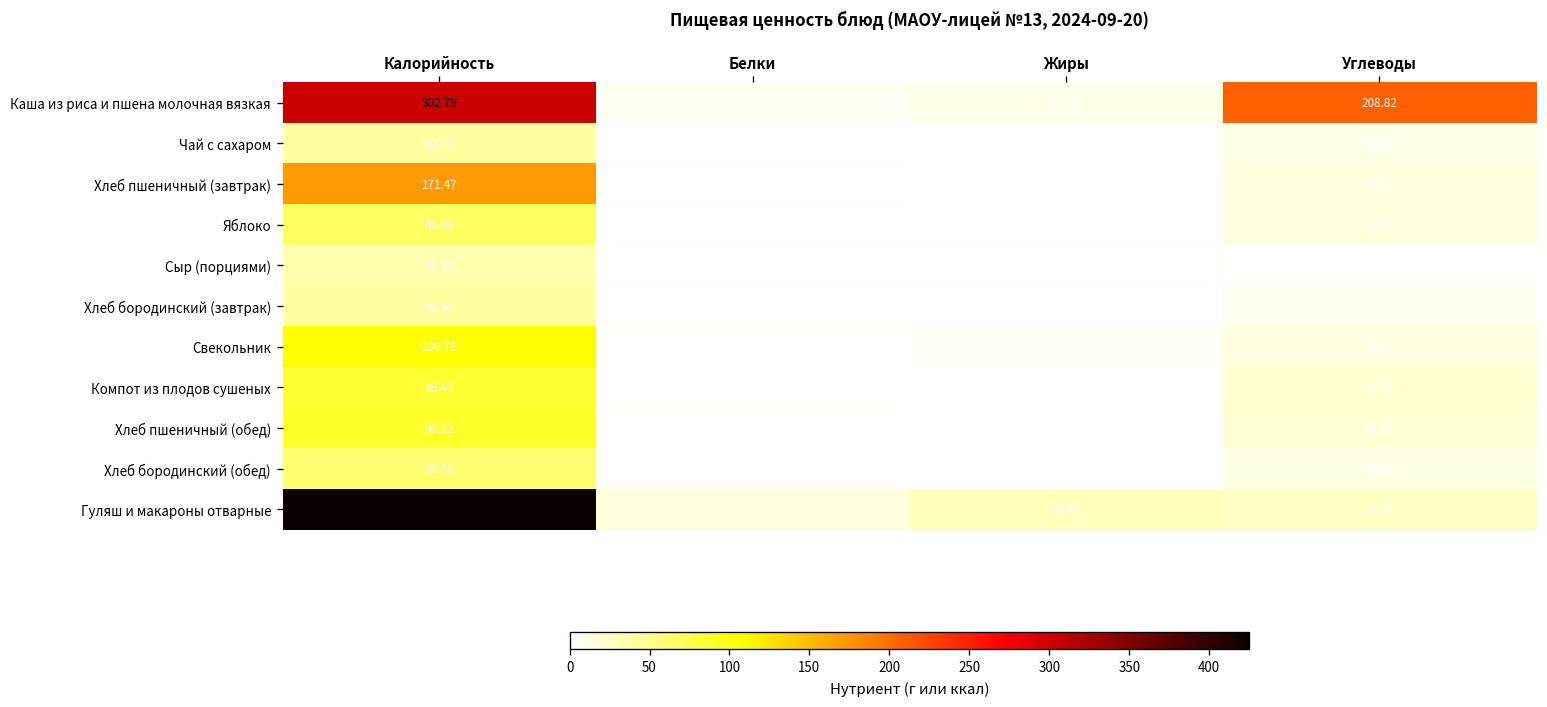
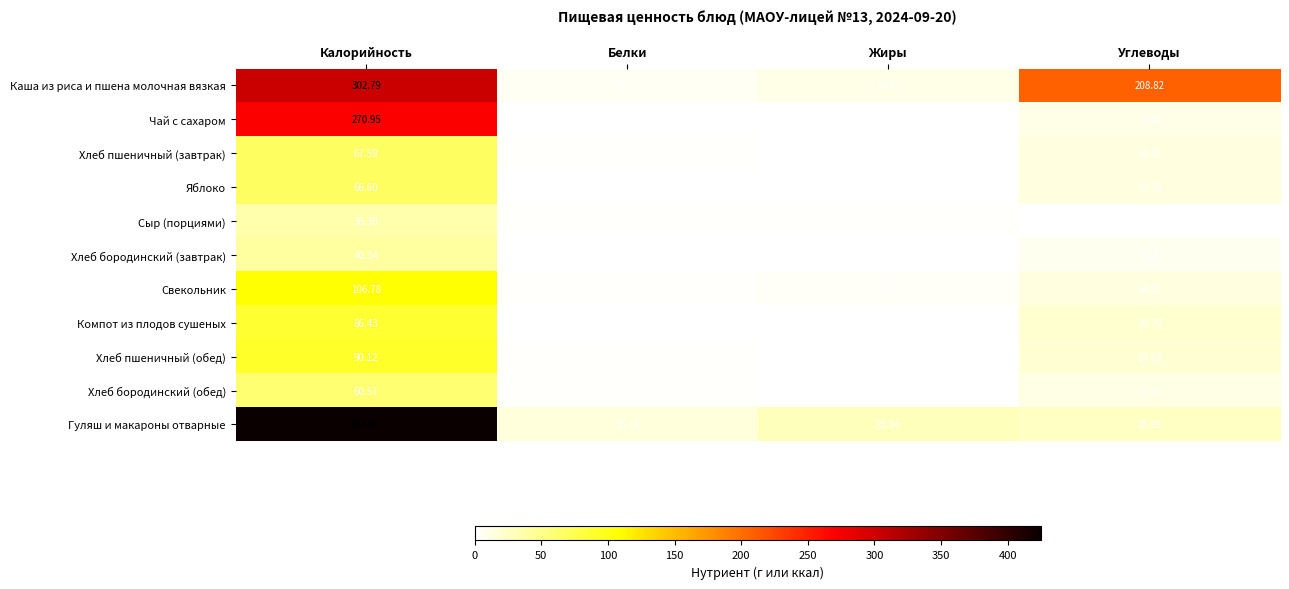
  {
    "Каша из риса и пшена молочная вязкая": {
      "Калорийность": 302.79,
      "Углеводы": 208.82
    },
    "Чай с сахаром": {
-     "Калорийность": 40.77
+     "Калорийность": 270.95
    },
    "Хлеб пшеничный (завтрак)": {
-     "Калорийность": 171.47
+     "Калорийность": 67.59
    },
    "Яблоко": {
      "Калорийность": 66.60
    },
    "Сыр (порциями)": {
      "Калорийность": 35.30
    },
    "Хлеб бородинский (завтрак)": {
      "Калорийность": 40.34
    },
    "Свекольник": {
      "Калорийность": 106.78
    },
    "Компот из плодов сушеных": {
      "Калорийность": 86.43,
      "Углеводы": 20.78
    },
    "Хлеб пшеничный (обед)": {
      "Калорийность": 90.12
    },
    "Хлеб бородинский (обед)": {
      "Калорийность": 60.51
    },
    "Гуляш и макароны отварные": {
      "Жиры": 28.94,
      "Углеводы": 25.99
    }
  }
